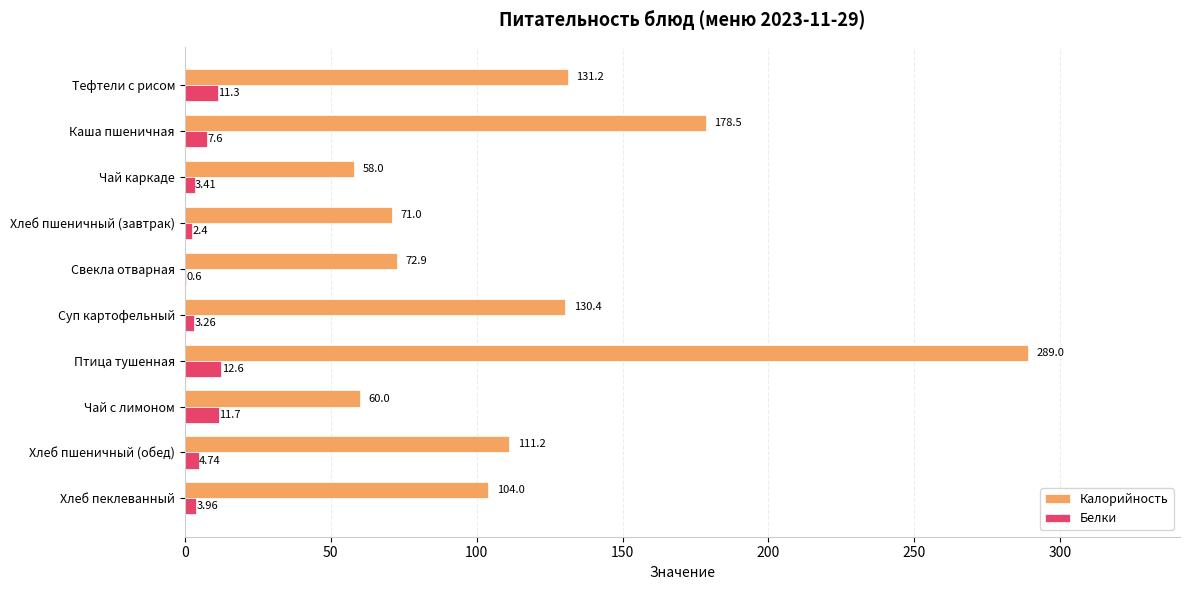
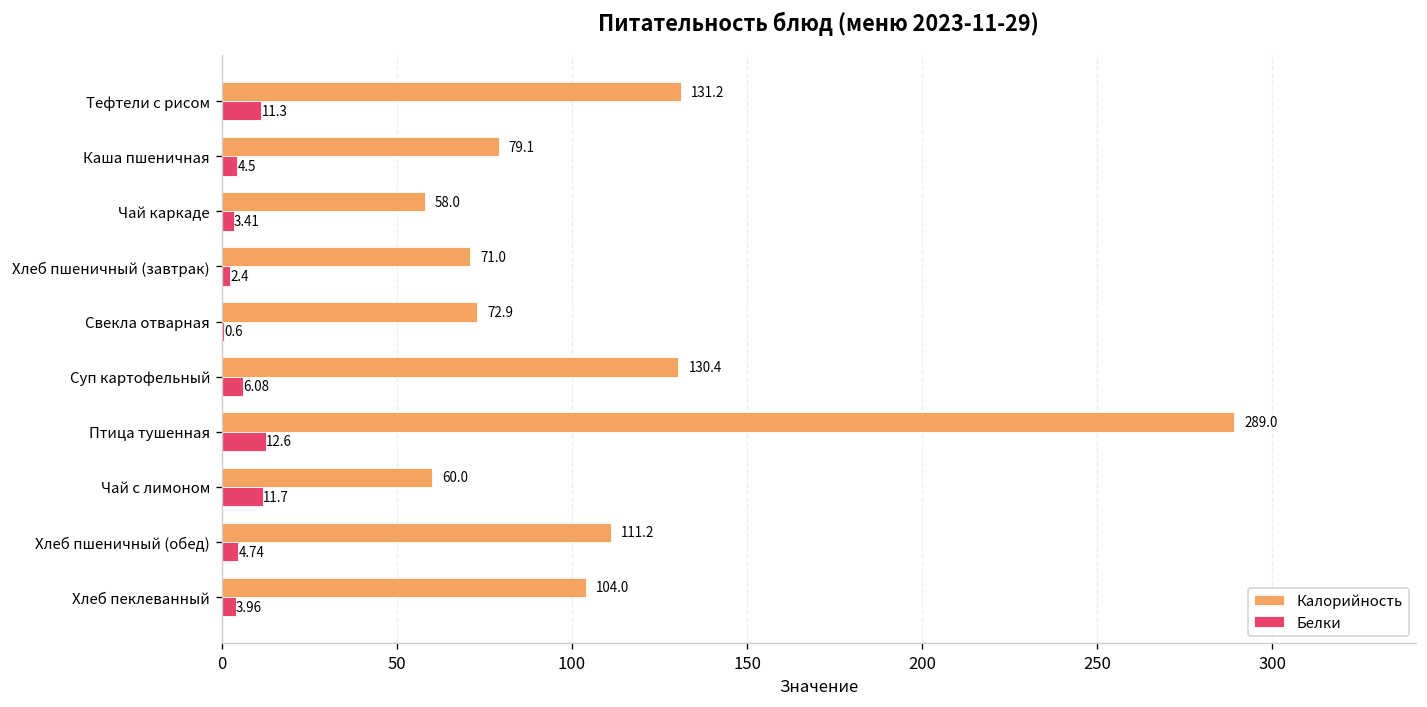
  {
    "Калорийность": {
      "Тефтели с рисом": 131.2,
-     "Каша пшеничная": 178.5,
+     "Каша пшеничная": 79.1,
      "Чай каркаде": 58.0,
      "Хлеб пшеничный (завтрак)": 71.0,
      "Свекла отварная": 72.9,
      "Суп картофельный": 130.4,
      "Птица тушенная": 289.0,
      "Чай с лимоном": 60.0,
      "Хлеб пшеничный (обед)": 111.2,
      "Хлеб пеклеванный": 104.0
    },
    "Белки": {
      "Тефтели с рисом": 11.3,
-     "Каша пшеничная": 7.6,
+     "Каша пшеничная": 4.5,
      "Чай каркаде": 3.41,
      "Хлеб пшеничный (завтрак)": 2.4,
      "Свекла отварная": 0.6,
-     "Суп картофельный": 3.26,
+     "Суп картофельный": 6.08,
      "Птица тушенная": 12.6,
      "Чай с лимоном": 11.7,
      "Хлеб пшеничный (обед)": 4.74,
      "Хлеб пеклеванный": 3.96
    }
  }
